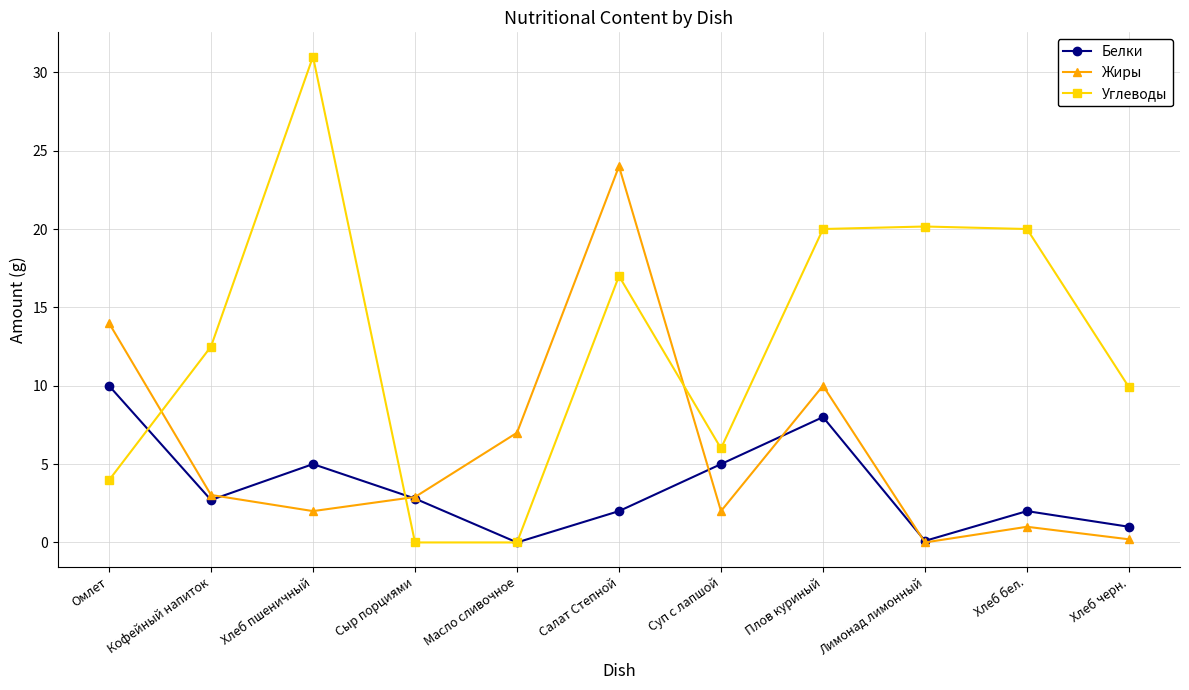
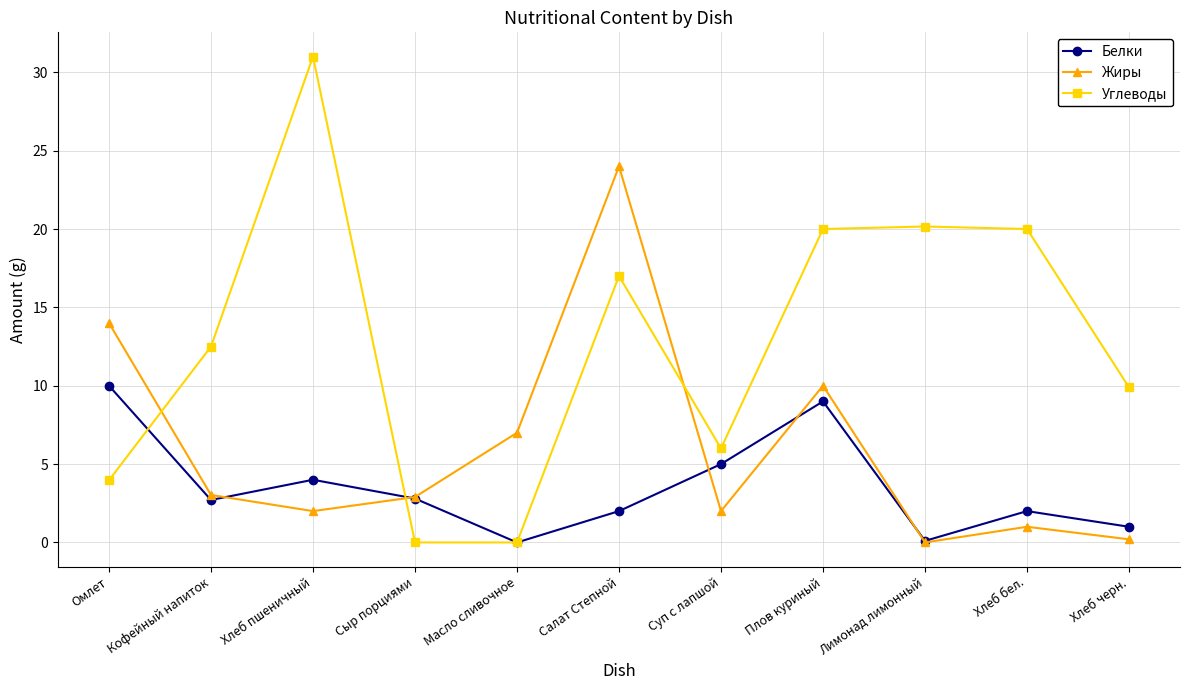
  {
    "Белки": {
      "Омлет": 10,
      "Кофейный напиток": 2.7,
-     "Хлеб пшеничный": 5,
+     "Хлеб пшеничный": 4,
      "Салат Степной": 2,
      "Суп с лапшой": 5,
-     "Плов куриный": 8,
+     "Плов куриный": 9,
      "Хлеб бел.": 2,
      "Хлеб черн.": 1
    }
  }
